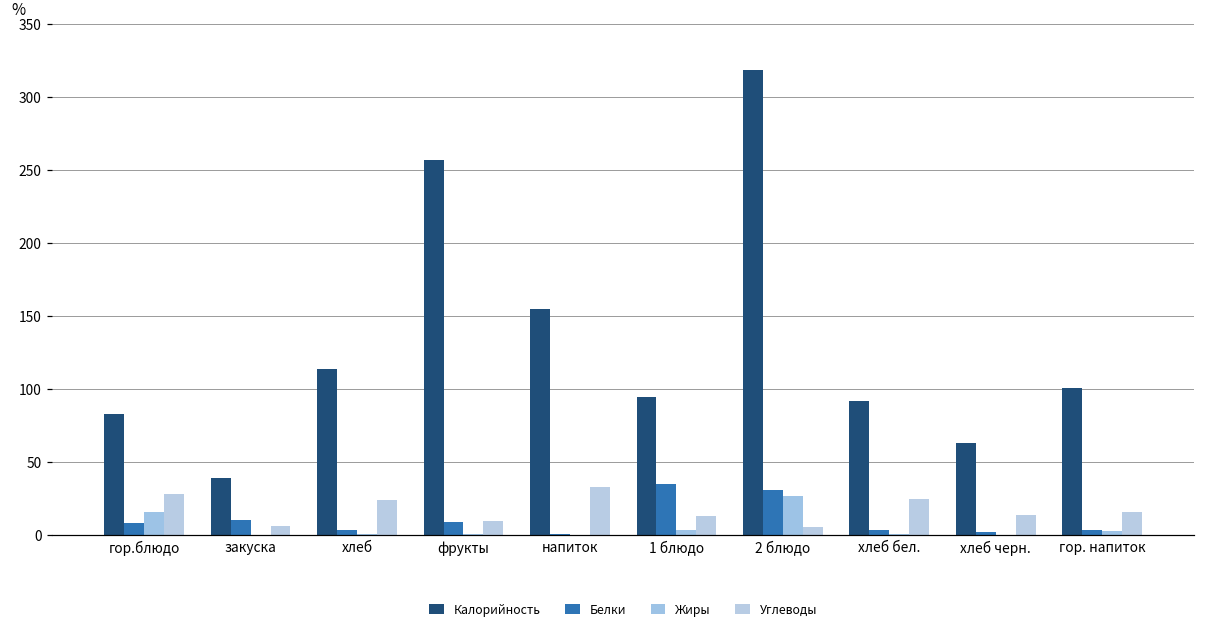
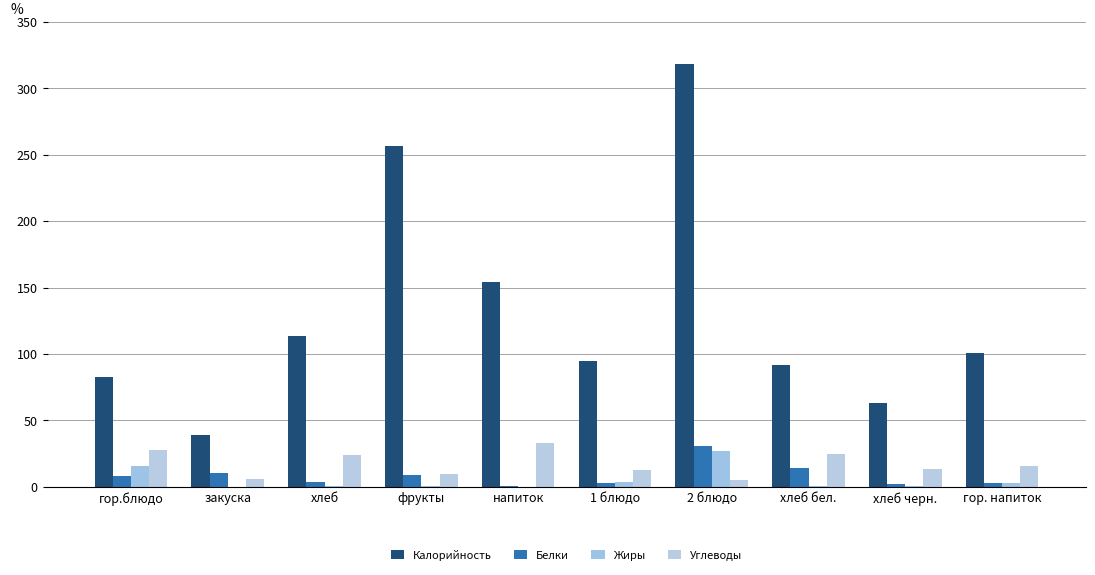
  {
    "Калорийность": {
      "гор.блюдо": 83,
      "закуска": 39,
      "хлеб": 114,
      "фрукты": 257,
      "напиток": 155,
      "1 блюдо": 94,
      "2 блюдо": 318,
      "хлеб бел.": 92,
      "хлеб черн.": 63,
      "гор. напиток": 101
    },
    "Белки": {
      "гор.блюдо": 8,
      "закуска": 10,
      "хлеб": 3,
      "фрукты": 9,
-     "1 блюдо": 35,
+     "1 блюдо": 3,
      "2 блюдо": 31,
-     "хлеб бел.": 4,
+     "хлеб бел.": 14,
      "гор. напиток": 3
    }
  }
